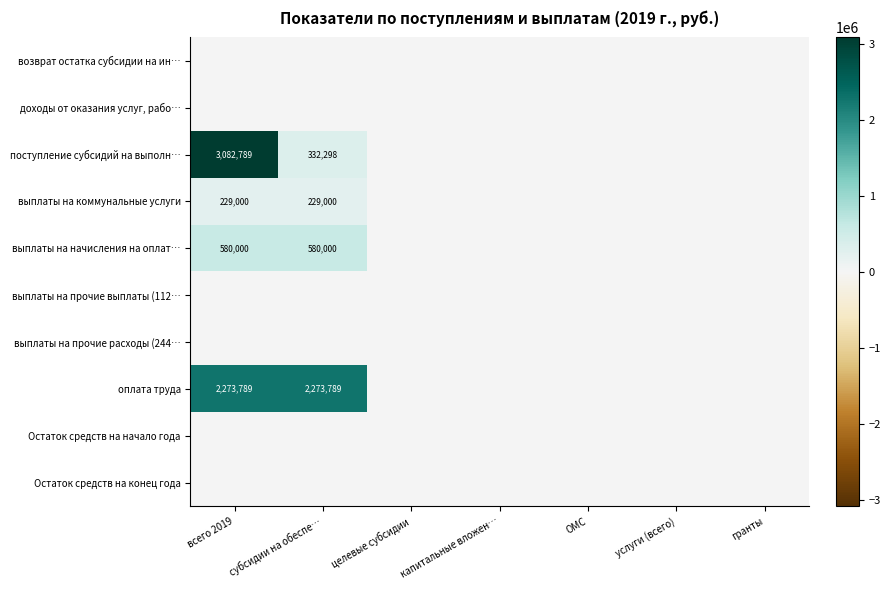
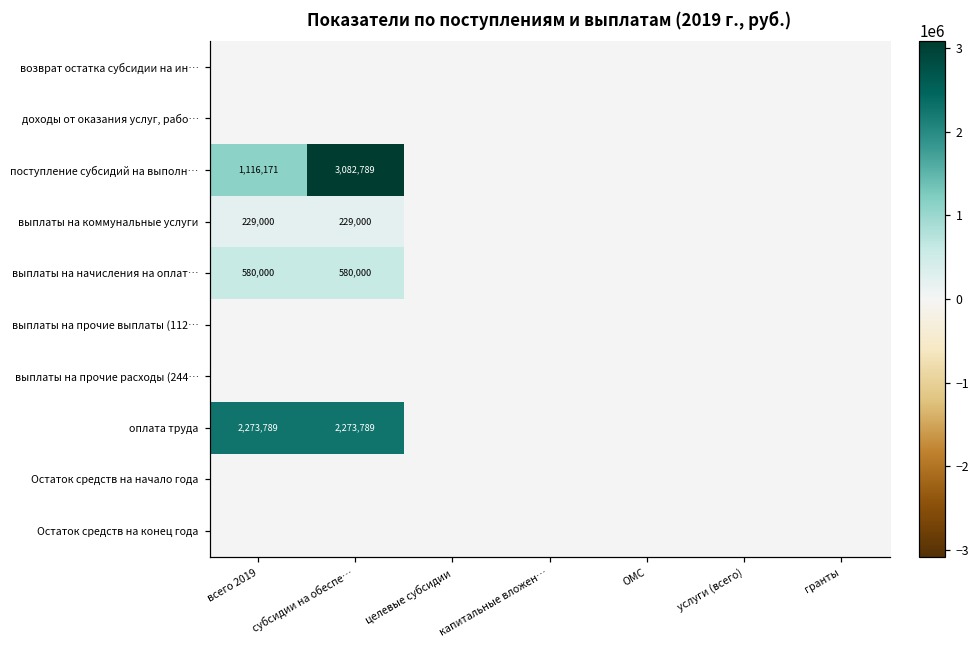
  {
    "поступление субсидий на выполн…": {
-     "всего 2019": "3,082,789",
-     "субсидии на обеспе…": "332,298"
+     "всего 2019": "1,116,171",
+     "субсидии на обеспе…": "3,082,789"
    },
    "выплаты на коммунальные услуги": {
      "всего 2019": "229,000",
      "субсидии на обеспе…": "229,000"
    },
    "выплаты на начисления на оплат…": {
      "всего 2019": "580,000",
      "субсидии на обеспе…": "580,000"
    },
    "оплата труда": {
      "всего 2019": "2,273,789",
      "субсидии на обеспе…": "2,273,789"
    }
  }
